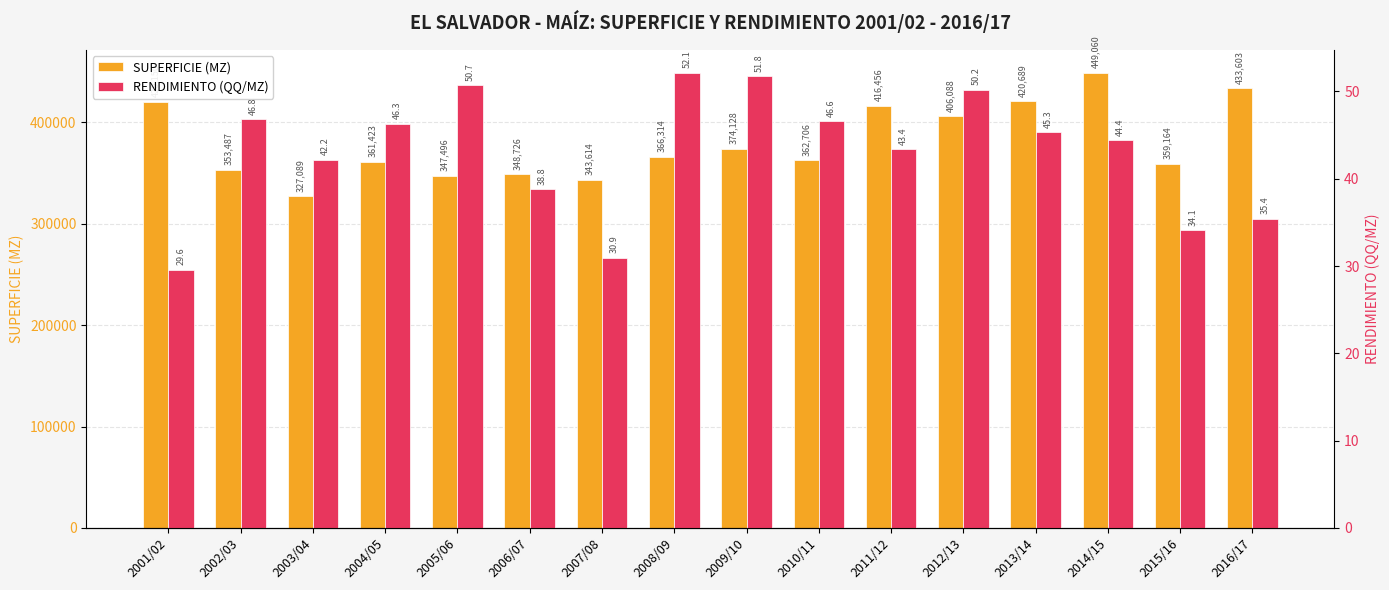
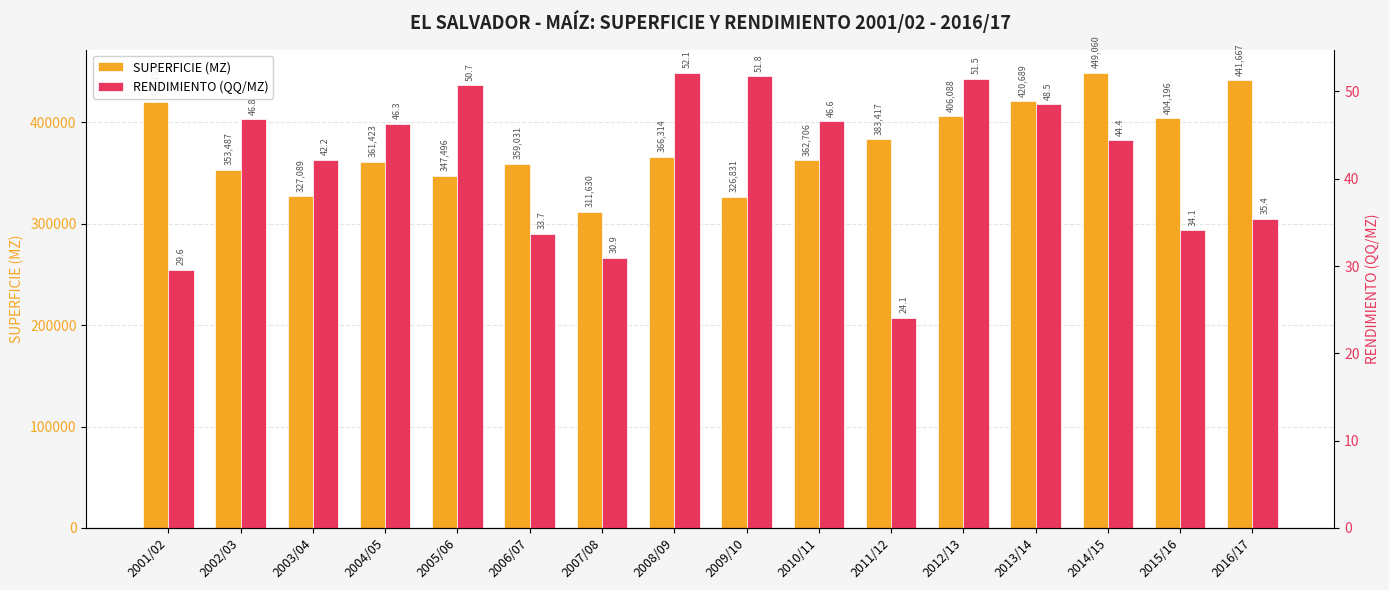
  {
    "SUPERFICIE (MZ)": {
      "2002/03": "353,487",
      "2003/04": "327,089",
      "2004/05": "361,423",
      "2005/06": "347,496",
-     "2006/07": "348,726",
-     "2007/08": "343,614",
+     "2006/07": "359,031",
+     "2007/08": "311,630",
      "2008/09": "366,314",
-     "2009/10": "374,128",
+     "2009/10": "326,831",
      "2010/11": "362,706",
-     "2011/12": "416,456",
-     "2015/16": "359,164",
-     "2016/17": "433,603"
+     "2011/12": "383,417",
+     "2015/16": "404,196",
+     "2016/17": "441,667"
    },
    "RENDIMIENTO (QQ/MZ)": {
      "2001/02": "29.6",
      "2003/04": "42.2",
      "2004/05": "46.3",
      "2005/06": "50.7",
-     "2006/07": "38.8",
+     "2006/07": "33.7",
      "2007/08": "30.9",
      "2008/09": "52.1",
      "2009/10": "51.8",
      "2010/11": "46.6",
-     "2011/12": "43.4",
-     "2012/13": "50.2",
-     "2013/14": "45.3",
+     "2011/12": "24.1",
+     "2012/13": "51.5",
+     "2013/14": "48.5",
      "2014/15": "44.4",
      "2015/16": "34.1",
      "2016/17": "35.4"
    }
  }
